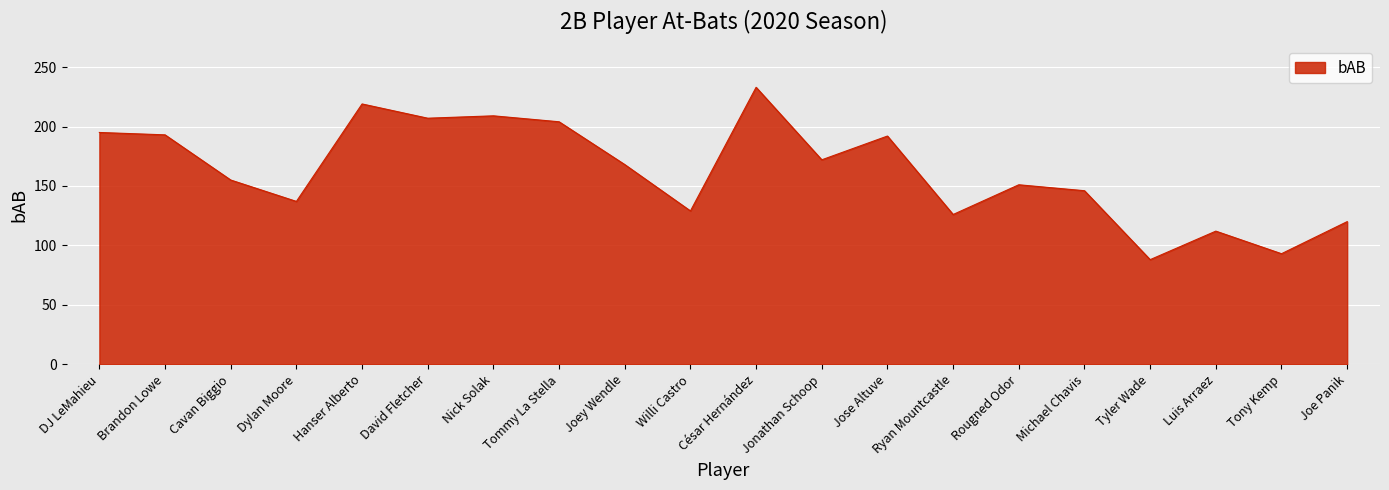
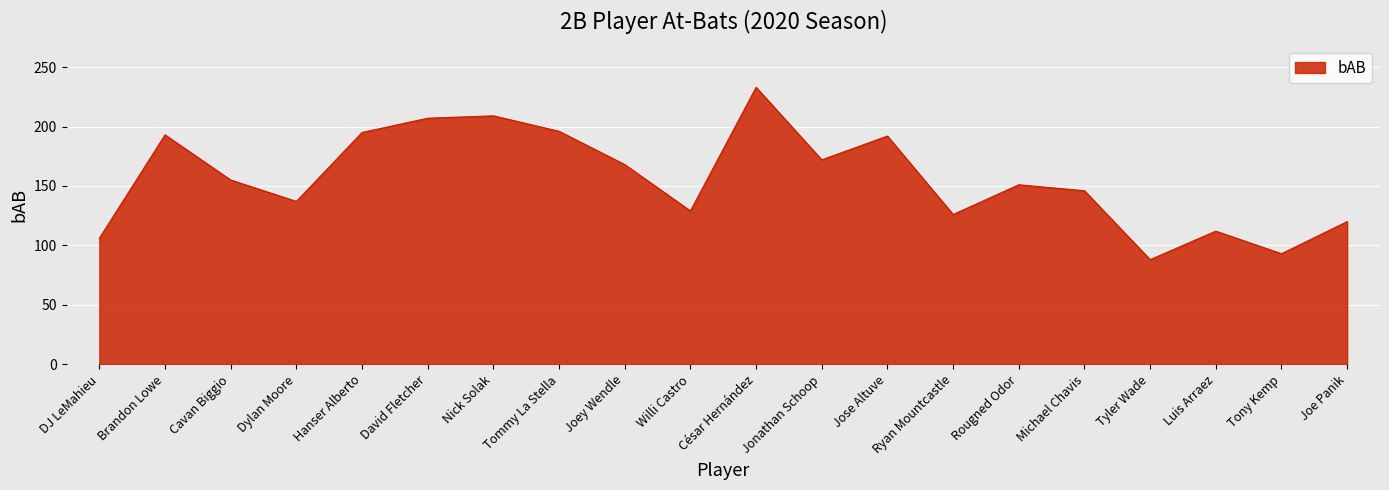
  {
-   "DJ LeMahieu": 195,
+   "DJ LeMahieu": 106,
    "Brandon Lowe": 193,
    "Cavan Biggio": 155,
    "Dylan Moore": 137,
-   "Hanser Alberto": 219,
+   "Hanser Alberto": 195,
    "David Fletcher": 207,
    "Nick Solak": 209,
-   "Tommy La Stella": 204,
+   "Tommy La Stella": 196,
    "Joey Wendle": 168,
    "Willi Castro": 129,
    "César Hernández": 233,
    "Jonathan Schoop": 172,
    "Jose Altuve": 192,
    "Ryan Mountcastle": 126,
    "Rougned Odor": 151,
    "Michael Chavis": 146,
    "Tyler Wade": 88,
    "Luis Arraez": 112,
    "Tony Kemp": 93,
    "Joe Panik": 120
  }
